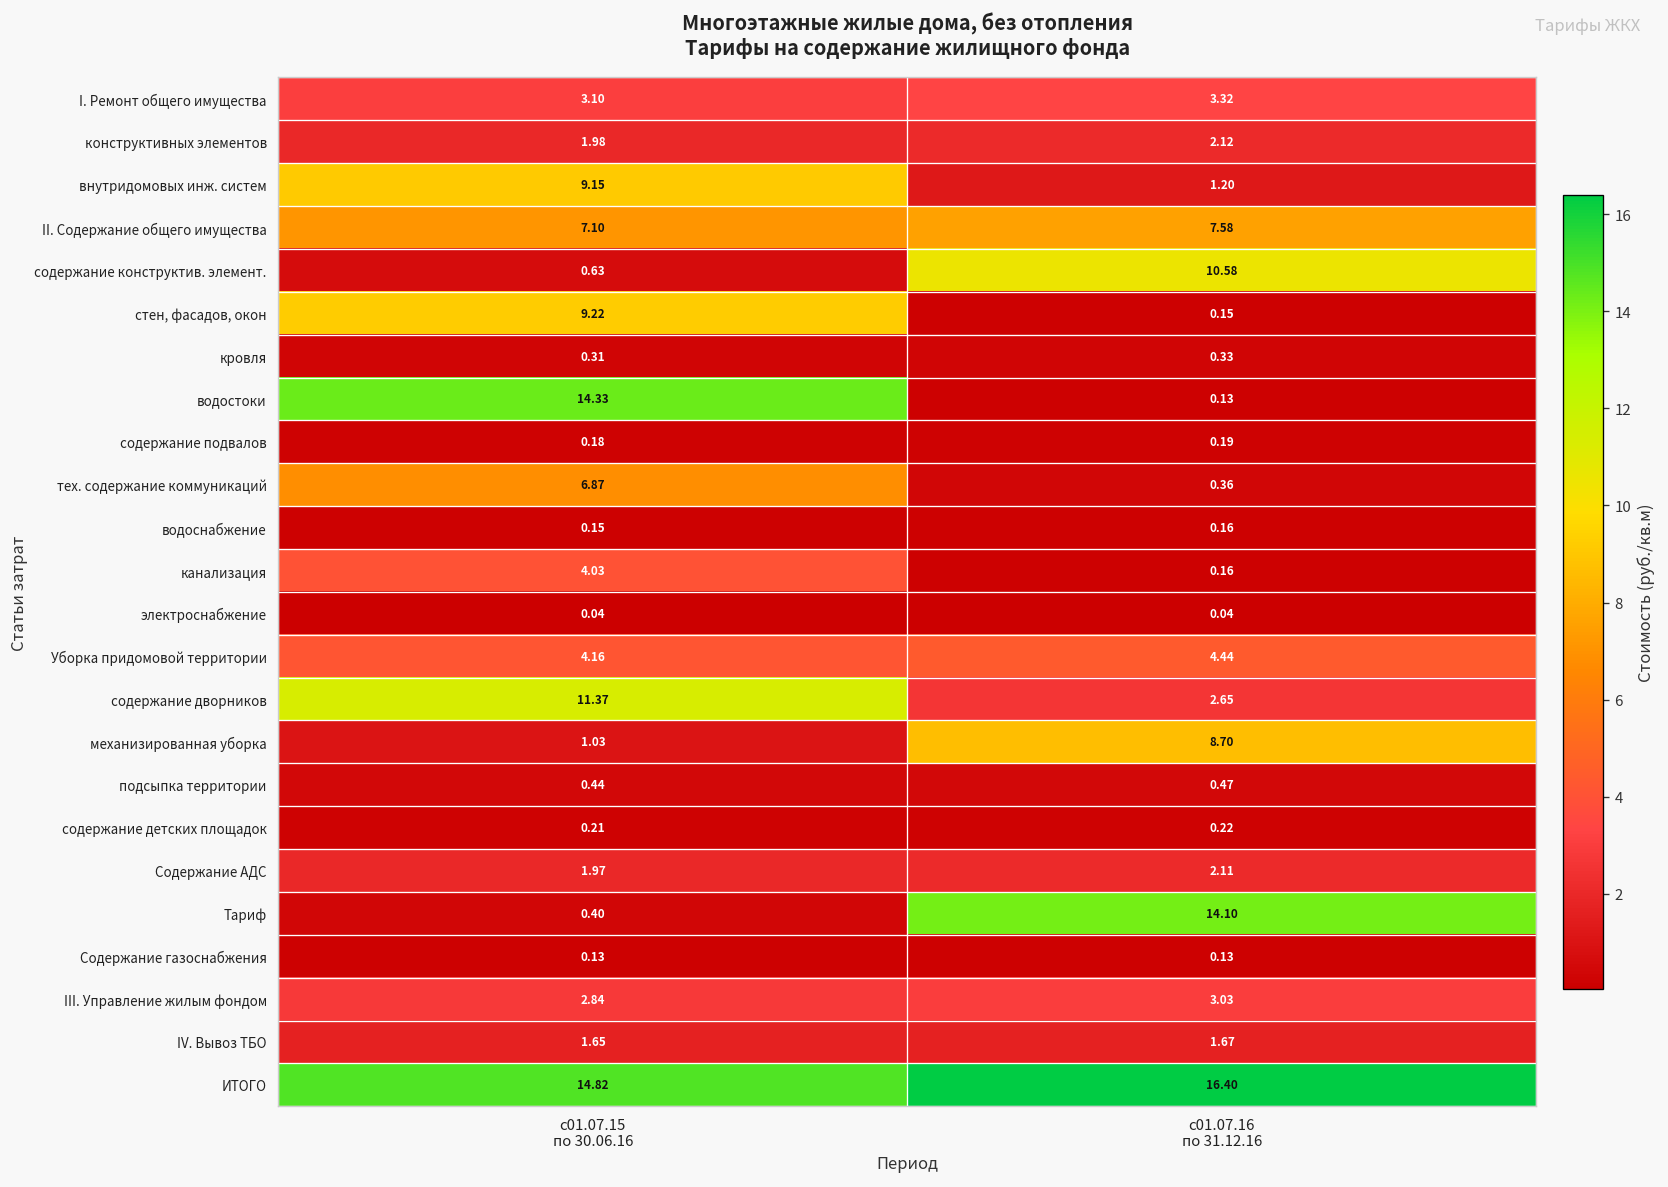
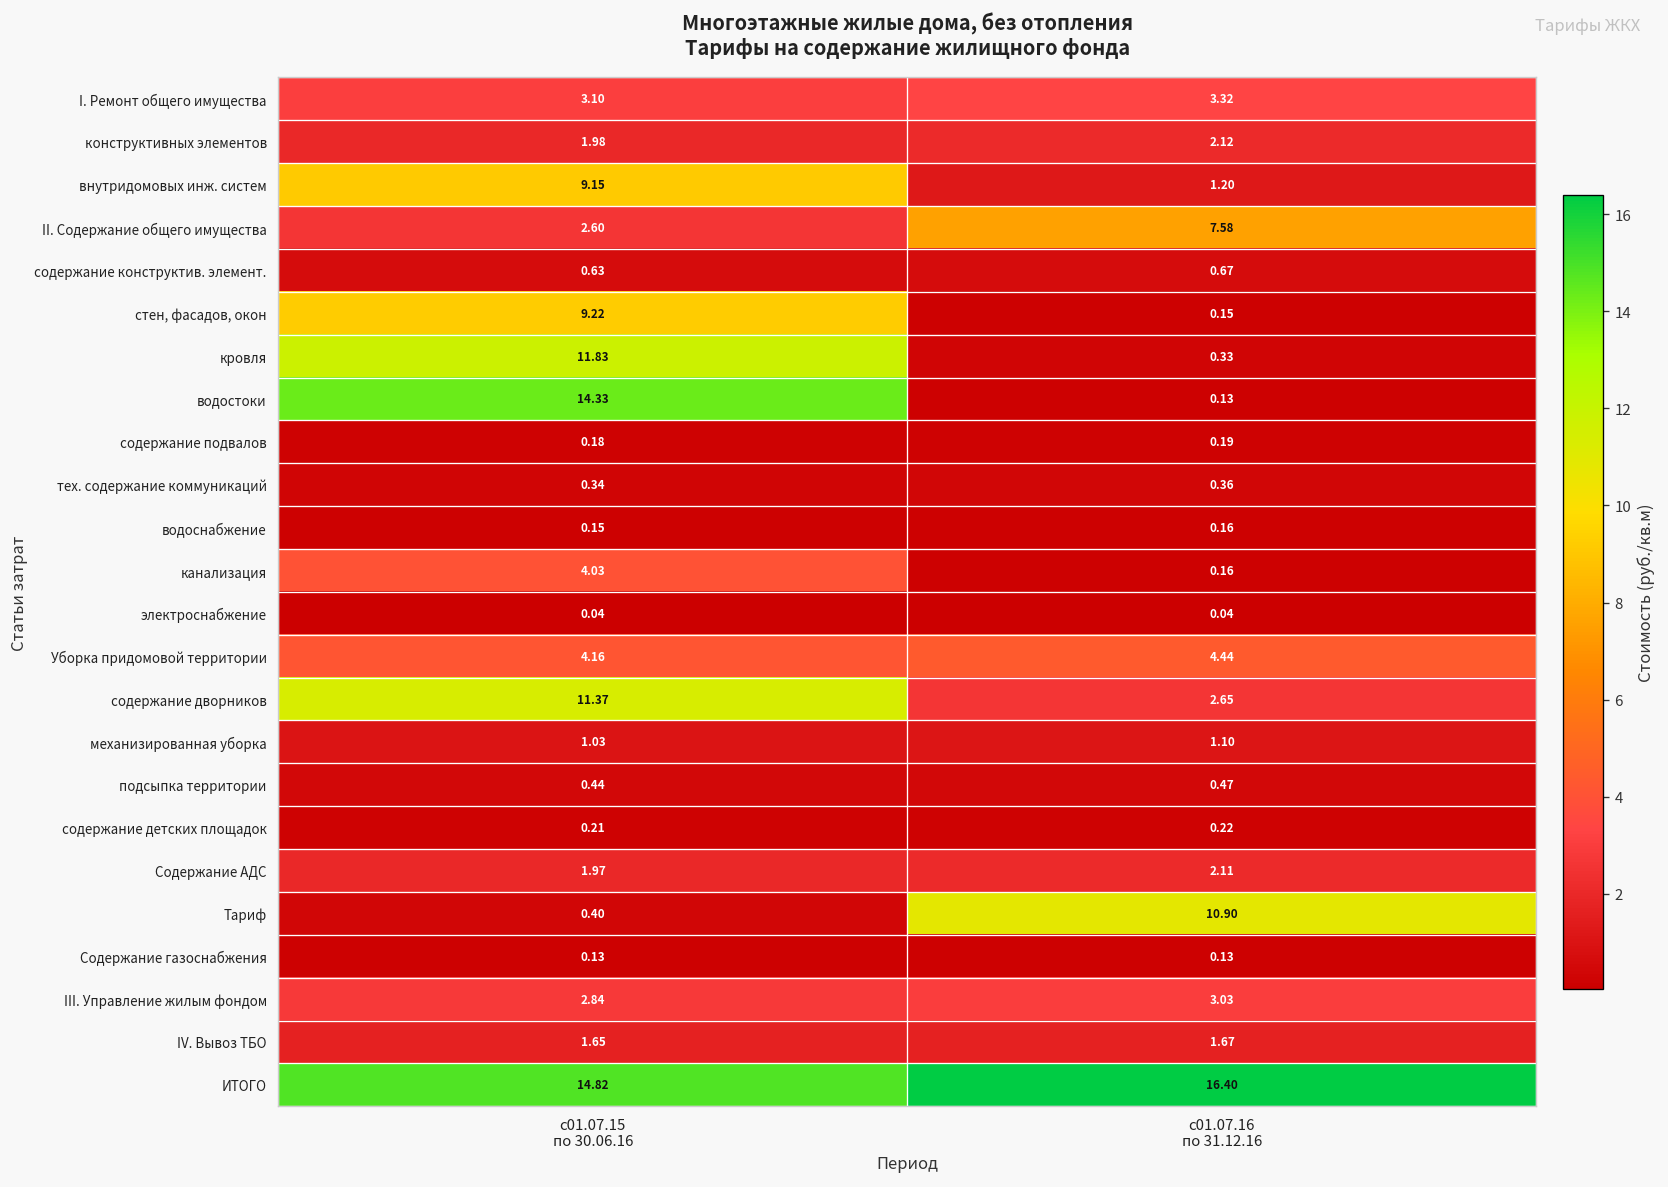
  {
    "I. Ремонт общего имущества": {
      "с01.07.15 по 30.06.16": 3.10,
      "с01.07.16 по 31.12.16": 3.32
    },
    "конструктивных элементов": {
      "с01.07.15 по 30.06.16": 1.98,
      "с01.07.16 по 31.12.16": 2.12
    },
    "внутридомовых инж. систем": {
      "с01.07.15 по 30.06.16": 9.15,
      "с01.07.16 по 31.12.16": 1.20
    },
    "II. Содержание общего имущества": {
-     "с01.07.15 по 30.06.16": 7.10,
+     "с01.07.15 по 30.06.16": 2.60,
      "с01.07.16 по 31.12.16": 7.58
    },
    "содержание конструктив. элемент.": {
      "с01.07.15 по 30.06.16": 0.63,
-     "с01.07.16 по 31.12.16": 10.58
+     "с01.07.16 по 31.12.16": 0.67
    },
    "стен, фасадов, окон": {
      "с01.07.15 по 30.06.16": 9.22,
      "с01.07.16 по 31.12.16": 0.15
    },
    "кровля": {
-     "с01.07.15 по 30.06.16": 0.31,
+     "с01.07.15 по 30.06.16": 11.83,
      "с01.07.16 по 31.12.16": 0.33
    },
    "водостоки": {
      "с01.07.15 по 30.06.16": 14.33,
      "с01.07.16 по 31.12.16": 0.13
    },
    "содержание подвалов": {
      "с01.07.15 по 30.06.16": 0.18,
      "с01.07.16 по 31.12.16": 0.19
    },
    "тех. содержание коммуникаций": {
-     "с01.07.15 по 30.06.16": 6.87,
+     "с01.07.15 по 30.06.16": 0.34,
      "с01.07.16 по 31.12.16": 0.36
    },
    "водоснабжение": {
      "с01.07.15 по 30.06.16": 0.15,
      "с01.07.16 по 31.12.16": 0.16
    },
    "канализация": {
      "с01.07.15 по 30.06.16": 4.03,
      "с01.07.16 по 31.12.16": 0.16
    },
    "электроснабжение": {
      "с01.07.15 по 30.06.16": 0.04,
      "с01.07.16 по 31.12.16": 0.04
    },
    "Уборка придомовой территории": {
      "с01.07.15 по 30.06.16": 4.16,
      "с01.07.16 по 31.12.16": 4.44
    },
    "содержание дворников": {
      "с01.07.15 по 30.06.16": 11.37,
      "с01.07.16 по 31.12.16": 2.65
    },
    "механизированная уборка": {
      "с01.07.15 по 30.06.16": 1.03,
-     "с01.07.16 по 31.12.16": 8.70
+     "с01.07.16 по 31.12.16": 1.10
    },
    "подсыпка территории": {
      "с01.07.15 по 30.06.16": 0.44,
      "с01.07.16 по 31.12.16": 0.47
    },
    "содержание детских площадок": {
      "с01.07.15 по 30.06.16": 0.21,
      "с01.07.16 по 31.12.16": 0.22
    },
    "Содержание АДС": {
      "с01.07.15 по 30.06.16": 1.97,
      "с01.07.16 по 31.12.16": 2.11
    },
    "Тариф": {
      "с01.07.15 по 30.06.16": 0.40,
-     "с01.07.16 по 31.12.16": 14.10
+     "с01.07.16 по 31.12.16": 10.90
    },
    "Содержание газоснабжения": {
      "с01.07.15 по 30.06.16": 0.13,
      "с01.07.16 по 31.12.16": 0.13
    },
    "III. Управление жилым фондом": {
      "с01.07.15 по 30.06.16": 2.84,
      "с01.07.16 по 31.12.16": 3.03
    },
    "IV. Вывоз ТБО": {
      "с01.07.15 по 30.06.16": 1.65,
      "с01.07.16 по 31.12.16": 1.67
    },
    "ИТОГО": {
      "с01.07.15 по 30.06.16": 14.82,
      "с01.07.16 по 31.12.16": 16.40
    }
  }
